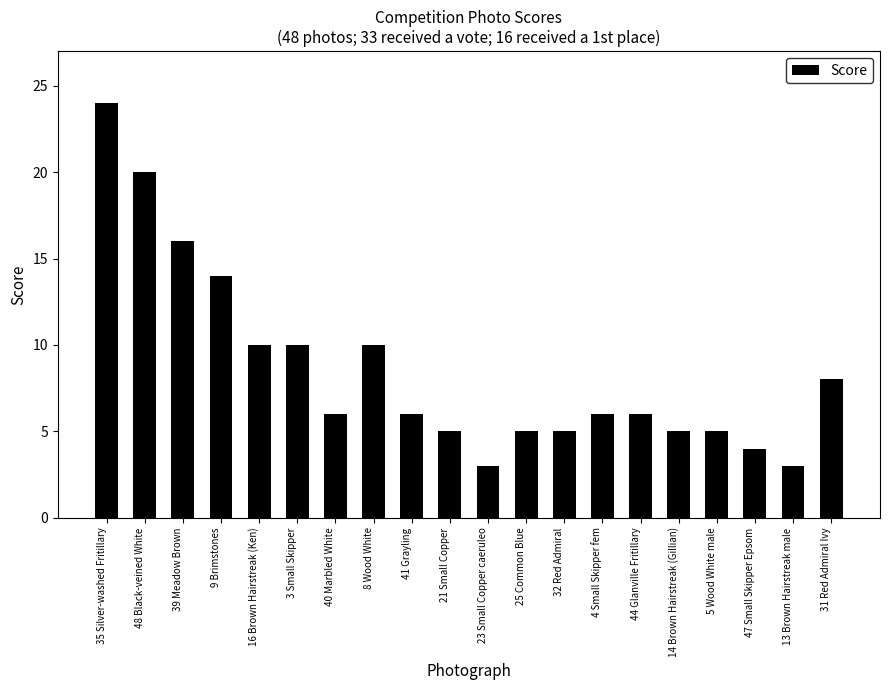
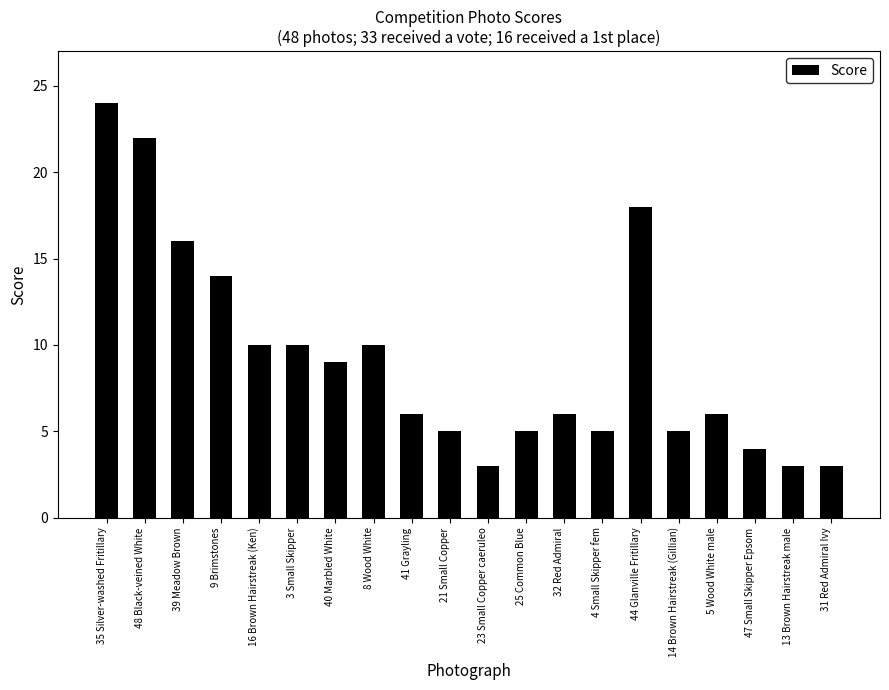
  {
    "35 Silver-washed Fritillary": 24,
-   "48 Black-veined White": 20,
+   "48 Black-veined White": 22,
    "39 Meadow Brown": 16,
    "9 Brimstones": 14,
    "16 Brown Hairstreak (Ken)": 10,
    "3 Small Skipper": 10,
-   "40 Marbled White": 6,
+   "40 Marbled White": 9,
    "8 Wood White": 10,
    "41 Grayling": 6,
    "21 Small Copper": 5,
    "23 Small Copper caeruleo": 3,
    "25 Common Blue": 5,
-   "32 Red Admiral": 5,
-   "4 Small Skipper fem": 6,
-   "44 Glanville Fritillary": 6,
+   "32 Red Admiral": 6,
+   "4 Small Skipper fem": 5,
+   "44 Glanville Fritillary": 18,
    "14 Brown Hairstreak (Gillian)": 5,
-   "5 Wood White male": 5,
+   "5 Wood White male": 6,
    "47 Small Skipper Epsom": 4,
    "13 Brown Hairstreak male": 3,
-   "31 Red Admiral Ivy": 8
+   "31 Red Admiral Ivy": 3
  }
